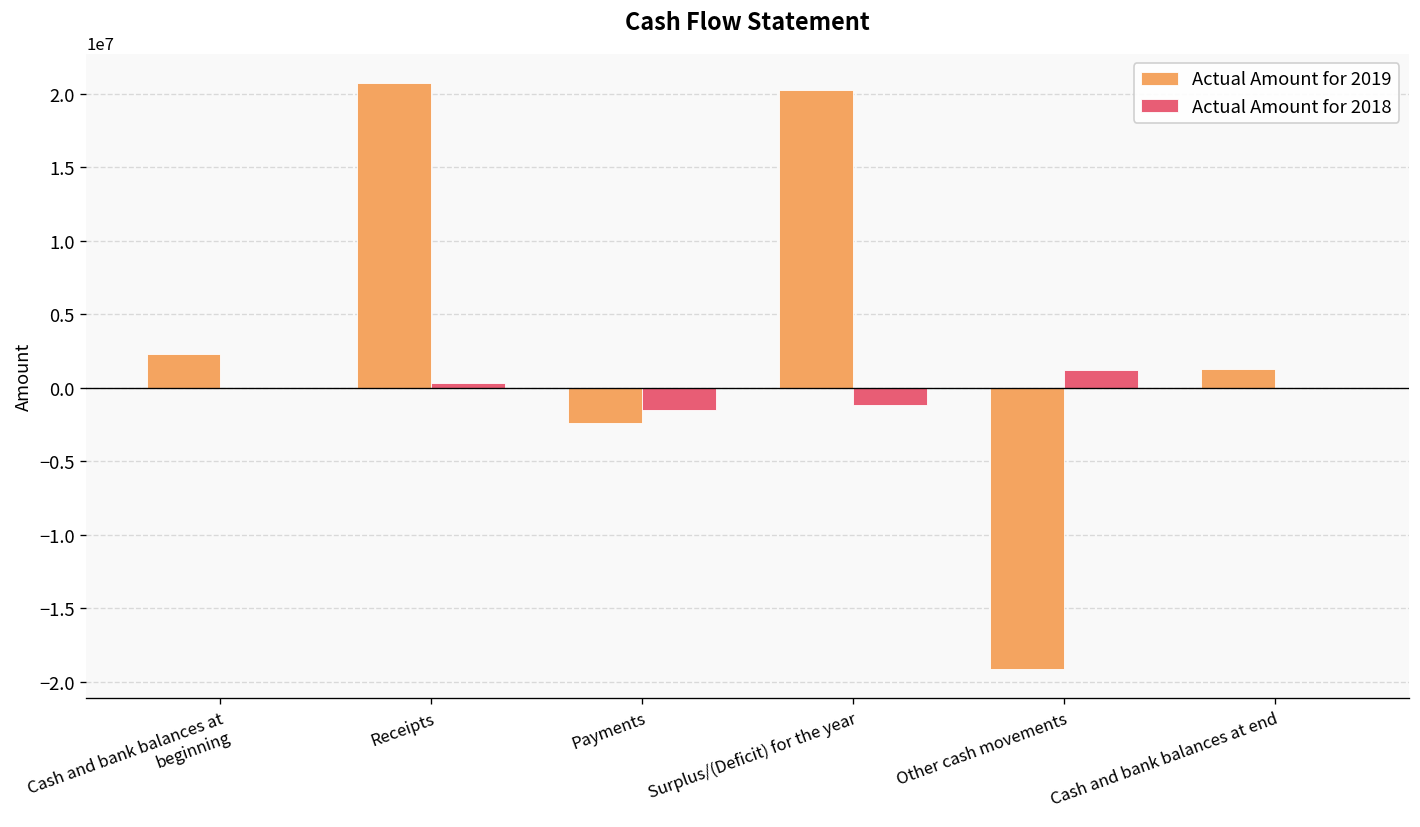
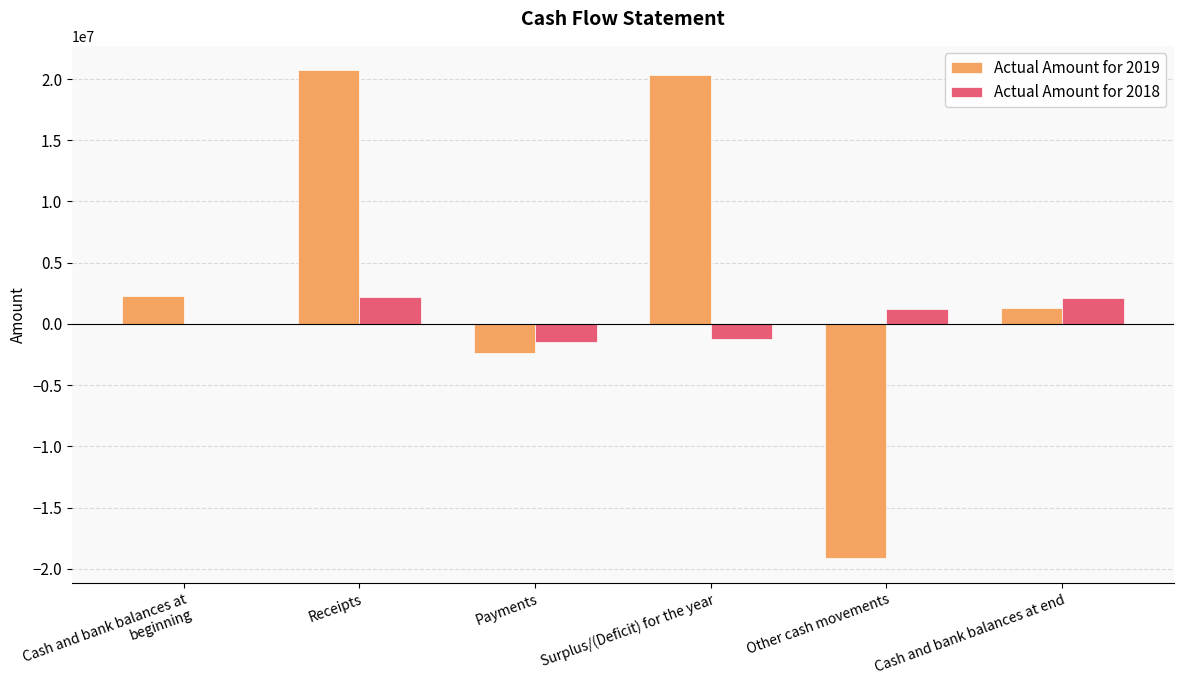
  {
    "Actual Amount for 2019": {
      "Cash and bank balances at beginning": 2300000,
      "Receipts": 20700000,
      "Payments": -2400000,
      "Surplus/(Deficit) for the year": 20300000,
      "Other cash movements": -19100000,
      "Cash and bank balances at end": 1300000
    },
    "Actual Amount for 2018": {
-     "Receipts": 300000,
+     "Receipts": 2200000,
      "Payments": -1500000,
      "Surplus/(Deficit) for the year": -1200000,
      "Other cash movements": 1200000,
-     "Cash and bank balances at end": 0
+     "Cash and bank balances at end": 2100000
    }
  }
